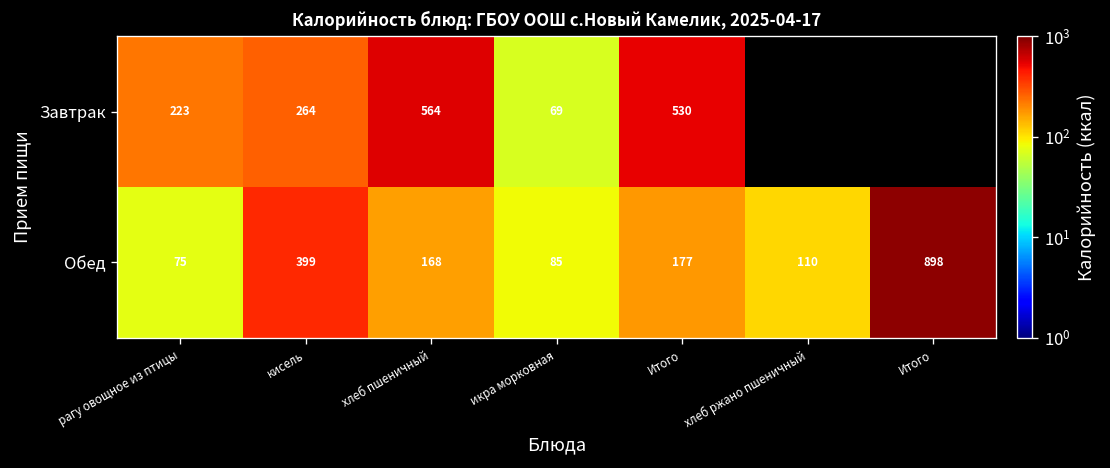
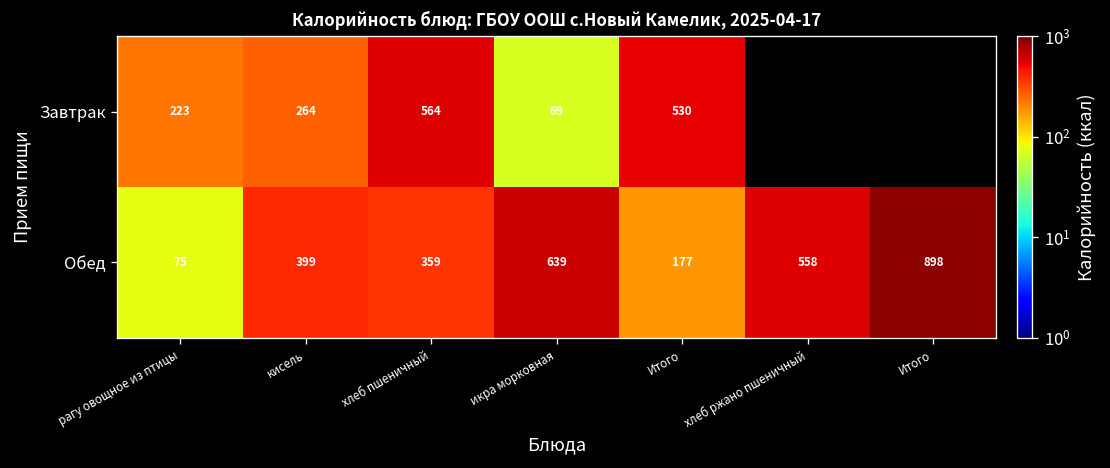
  {
    "Завтрак": {
      "рагу овощное из птицы": 223,
      "кисель": 264,
      "хлеб пшеничный": 564,
      "икра морковная": 69
    },
    "Обед": {
      "рагу овощное из птицы": 75,
      "кисель": 399,
-     "хлеб пшеничный": 168,
-     "икра морковная": 85,
-     "хлеб ржано пшеничный": 110
+     "хлеб пшеничный": 359,
+     "икра морковная": 639,
+     "хлеб ржано пшеничный": 558
    }
  }
